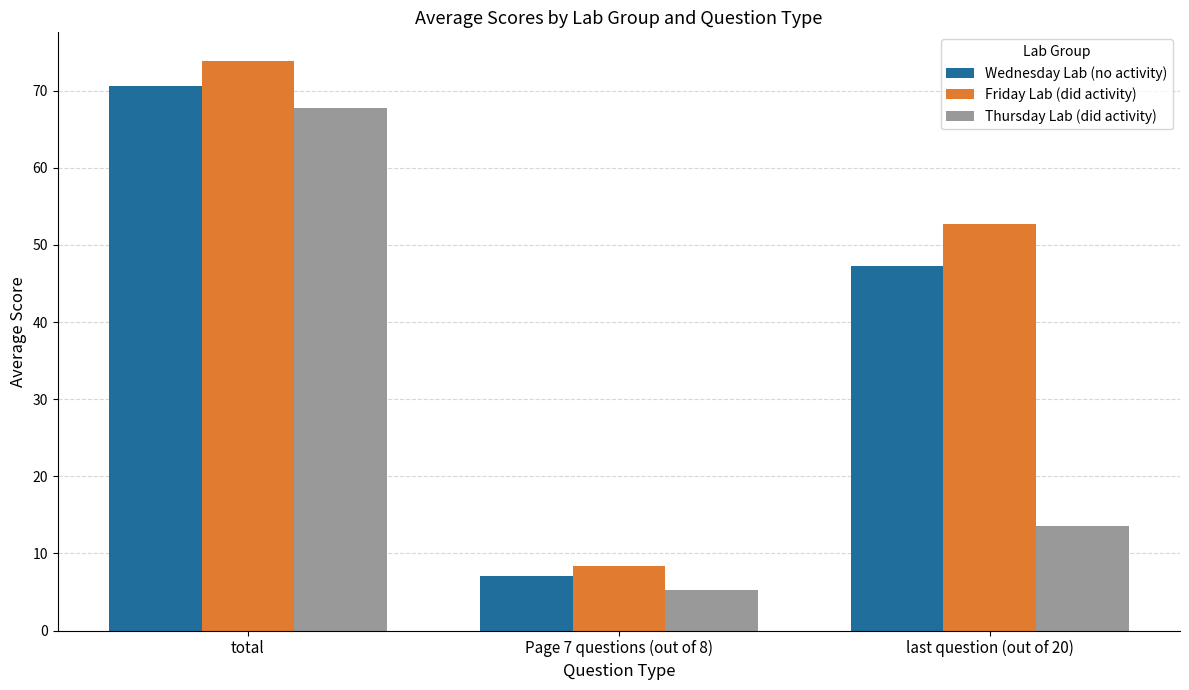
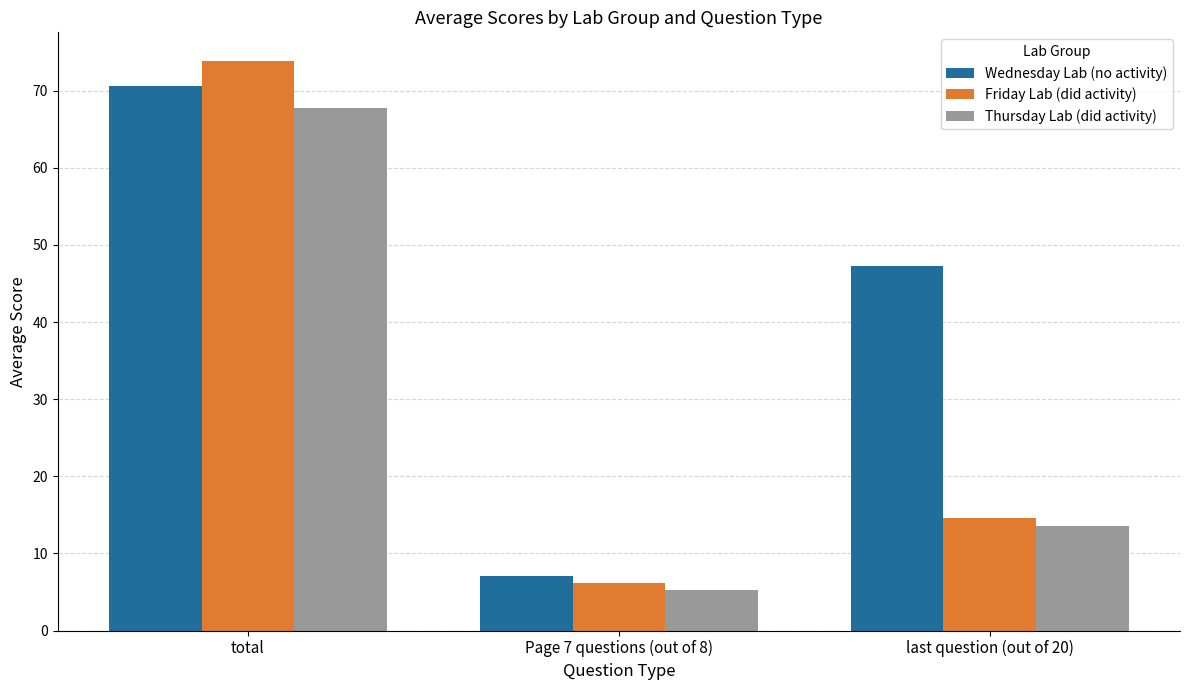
  {
    "Wednesday Lab (no activity)": {
      "total": 71,
      "Page 7 questions (out of 8)": 7,
      "last question (out of 20)": 47
    },
    "Friday Lab (did activity)": {
      "total": 74,
-     "Page 7 questions (out of 8)": 8,
-     "last question (out of 20)": 53
+     "Page 7 questions (out of 8)": 6,
+     "last question (out of 20)": 15
    },
    "Thursday Lab (did activity)": {
      "total": 68,
      "Page 7 questions (out of 8)": 5,
      "last question (out of 20)": 14
    }
  }
